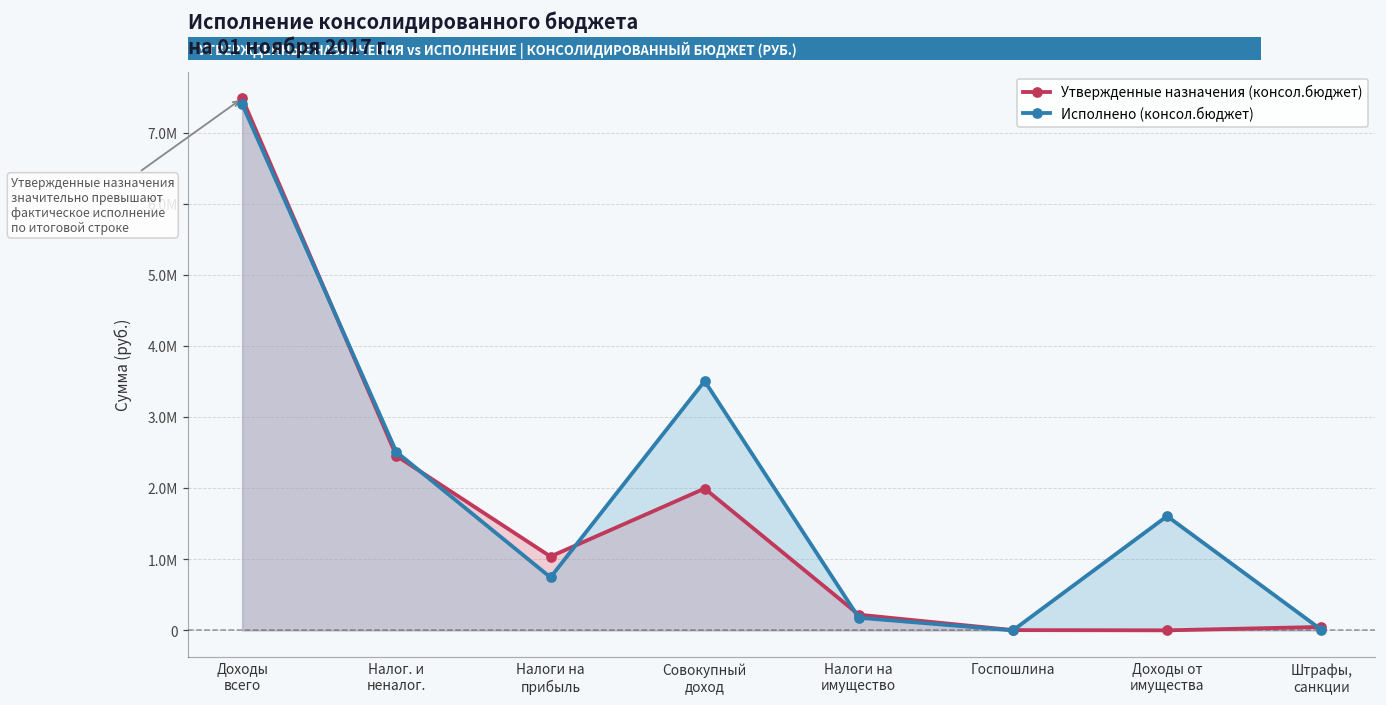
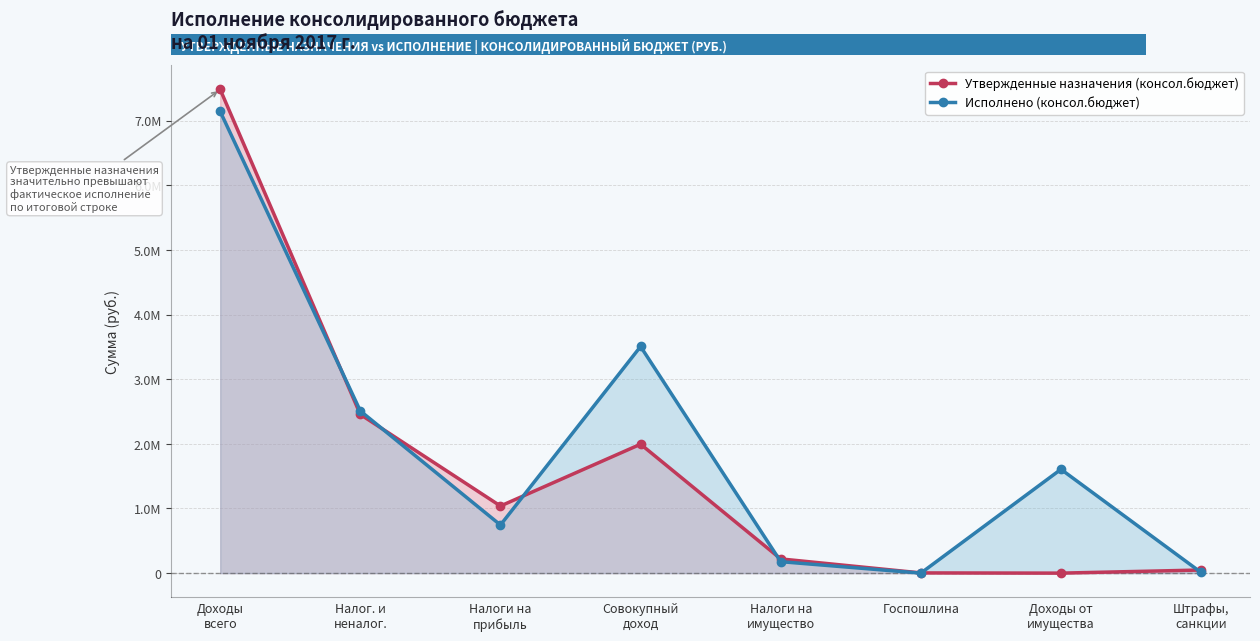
  {
    "Утвержденные назначения (консол.бюджет)": {
      "Доходы всего": 7500000,
      "Налог. и неналог.": 2500000,
      "Налоги на прибыль": 1000000,
      "Совокупный доход": 2000000,
      "Налоги на имущество": 200000,
      "Доходы от имущества": 0
    },
    "Исполнено (консол.бюджет)": {
-     "Доходы всего": 7400000,
+     "Доходы всего": 7100000,
      "Налог. и неналог.": 2500000,
      "Налоги на прибыль": 700000,
      "Совокупный доход": 3500000,
      "Налоги на имущество": 200000,
      "Доходы от имущества": 1600000
    }
  }
